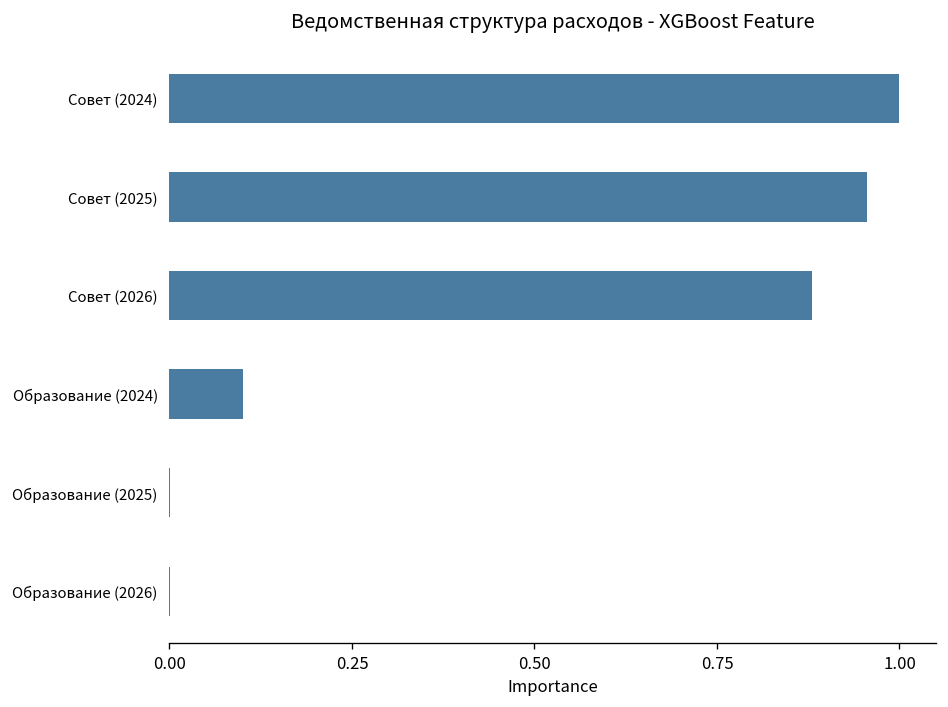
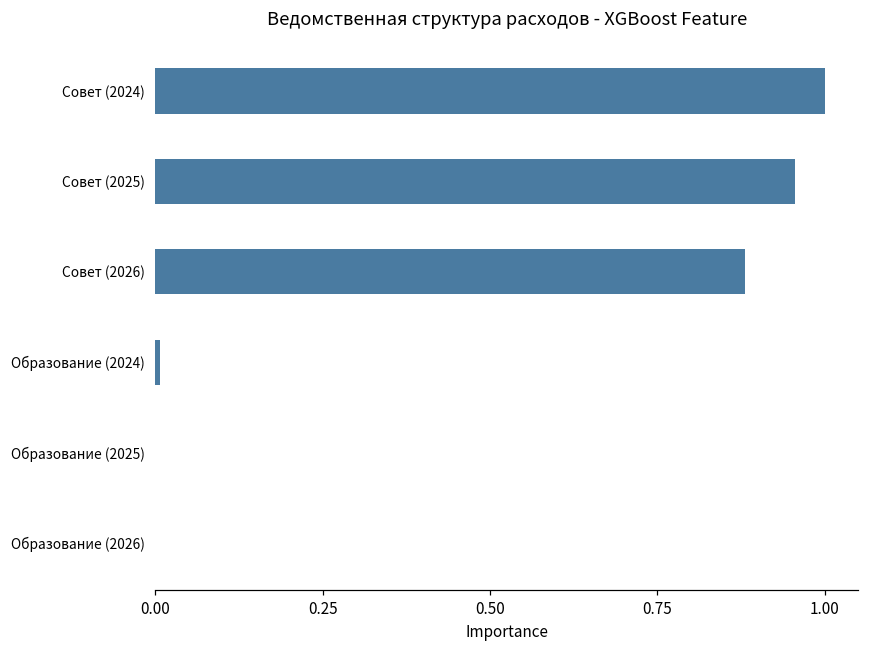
  {
    "Совет (2024)": 1.00,
    "Совет (2025)": 0.96,
    "Совет (2026)": 0.88,
-   "Образование (2024)": 0.10
+   "Образование (2024)": 0.01
  }
